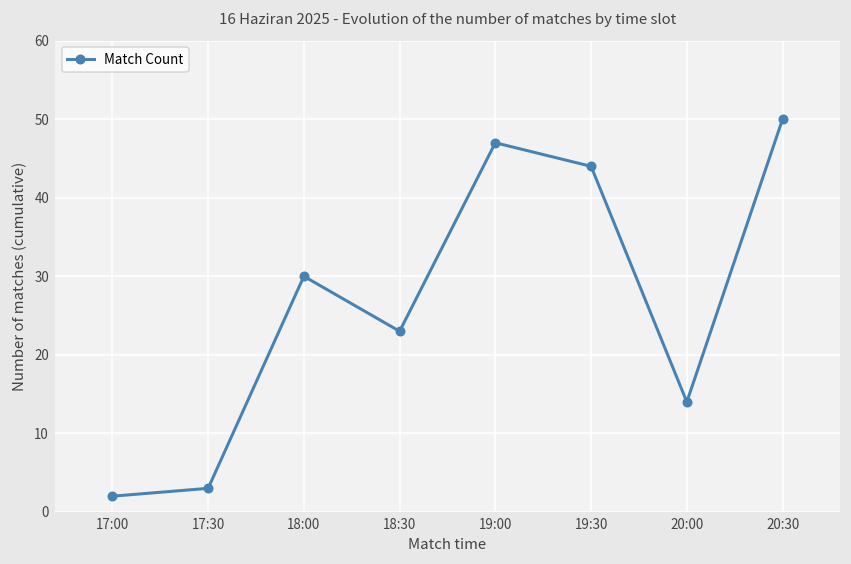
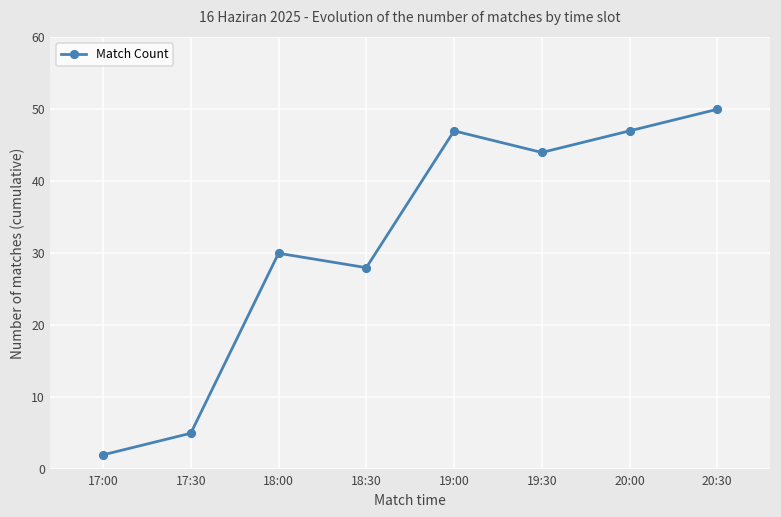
  {
    "17:00": 2,
-   "17:30": 3,
+   "17:30": 5,
    "18:00": 30,
-   "18:30": 23,
+   "18:30": 28,
    "19:00": 47,
    "19:30": 44,
-   "20:00": 14,
+   "20:00": 47,
    "20:30": 50
  }
